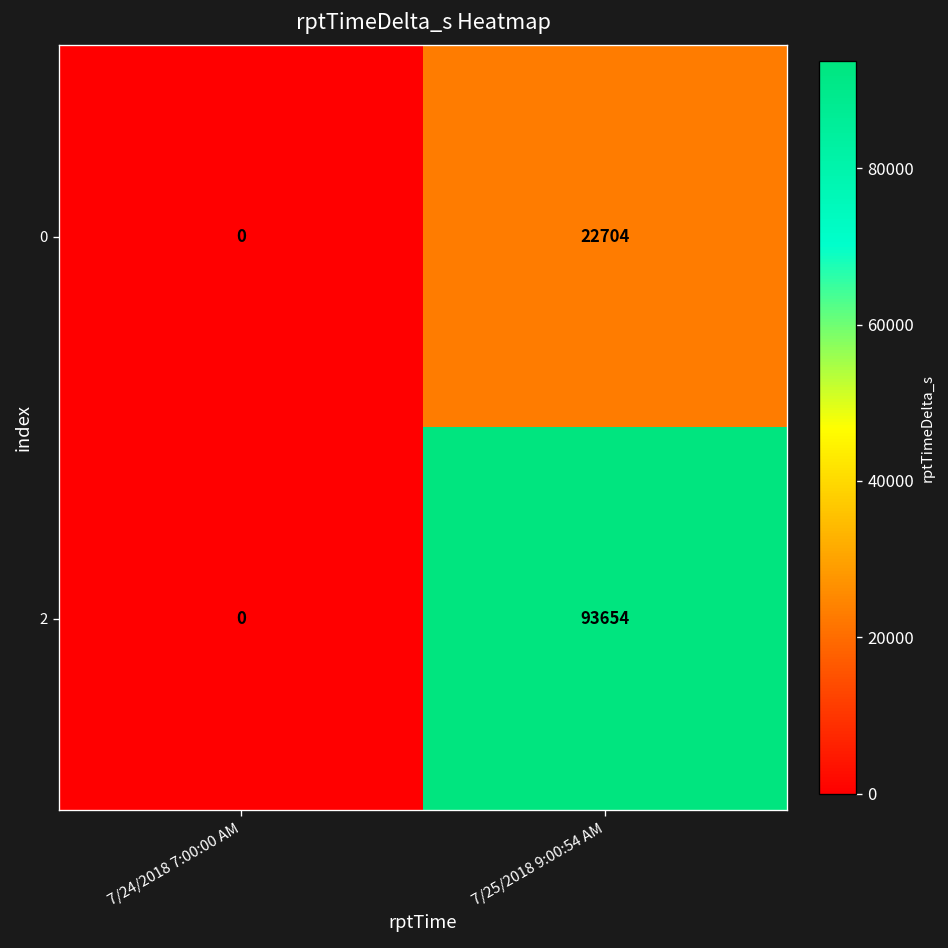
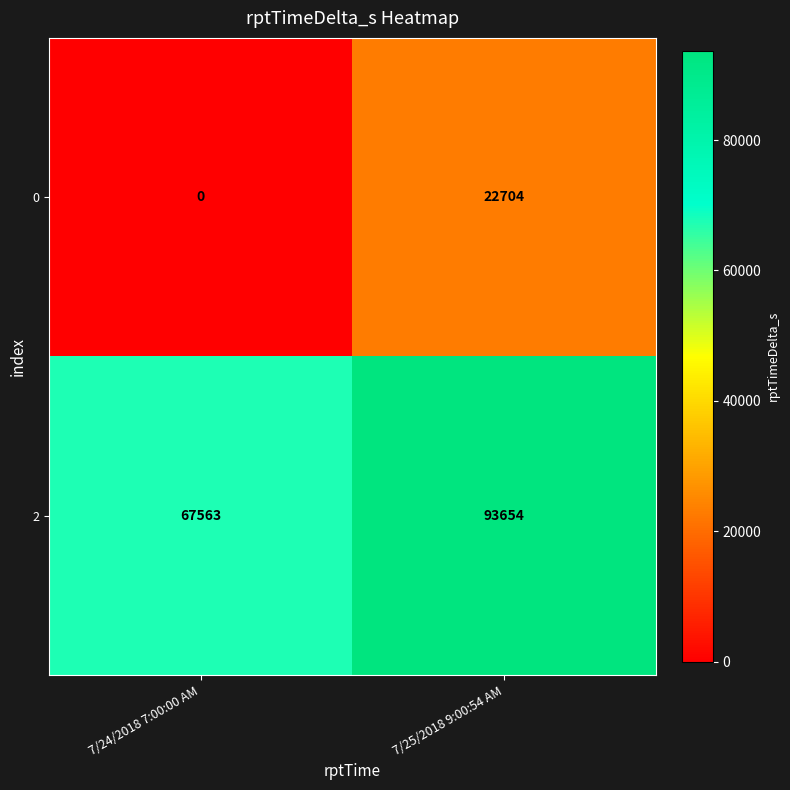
  {
    "0": {
      "7/24/2018 7:00:00 AM": 0,
      "7/25/2018 9:00:54 AM": 22704
    },
    "2": {
-     "7/24/2018 7:00:00 AM": 0,
+     "7/24/2018 7:00:00 AM": 67563,
      "7/25/2018 9:00:54 AM": 93654
    }
  }
